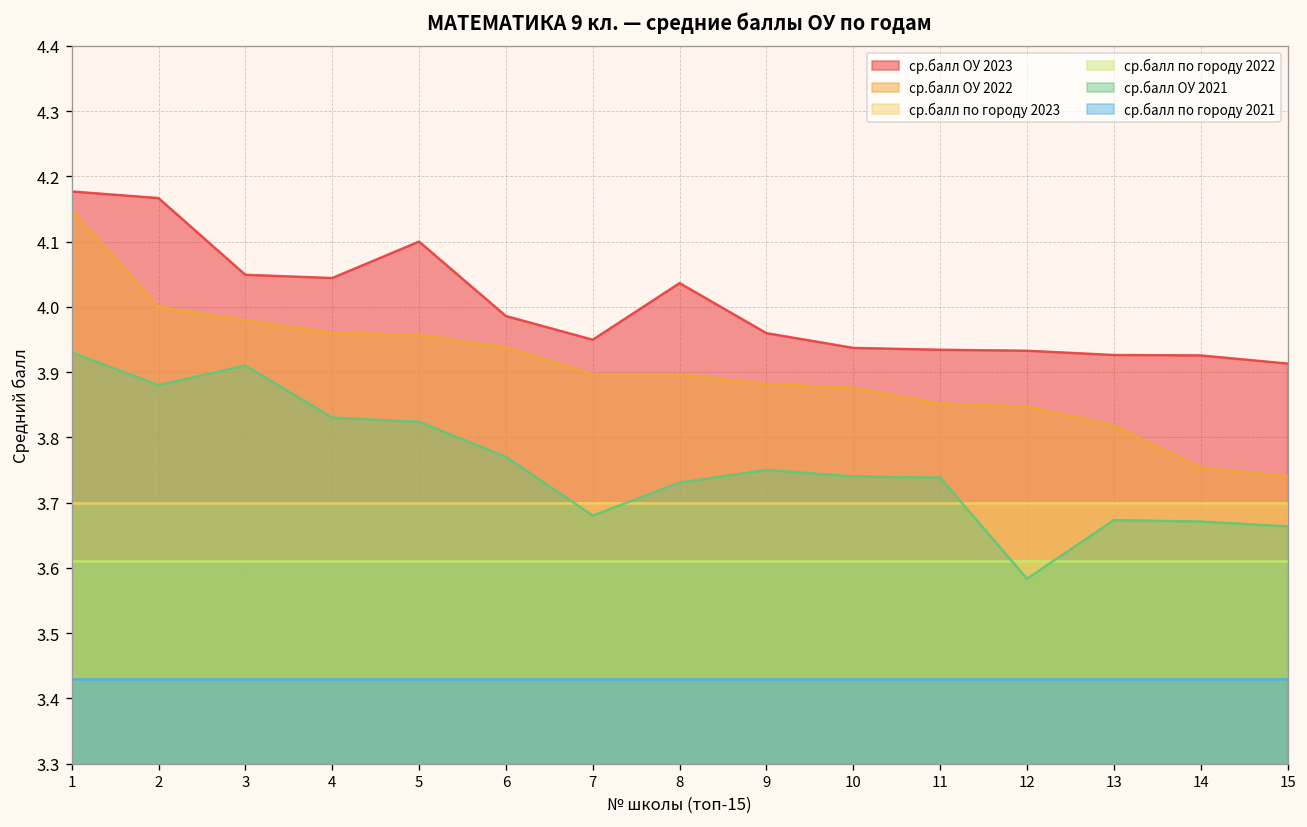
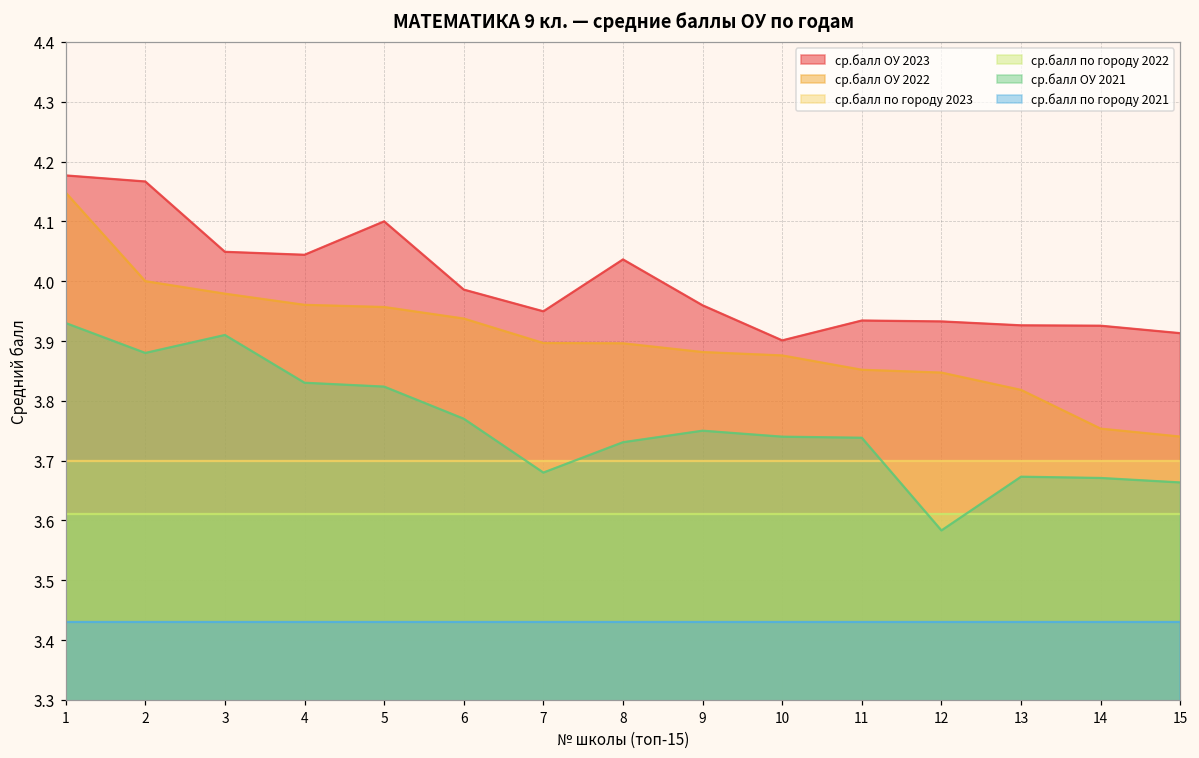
  {
    "ср.балл ОУ 2023": {
      "1": 4.18,
      "2": 4.17,
      "3": 4.05,
      "4": 4.04,
      "5": 4.10,
      "6": 3.99,
      "7": 3.95,
      "8": 4.04,
      "9": 3.96,
-     "10": 3.94,
+     "10": 3.90,
      "11": 3.93,
      "12": 3.93,
      "13": 3.93,
      "14": 3.93,
      "15": 3.91
    },
    "ср.балл ОУ 2021": {
      "1": 3.93,
      "2": 3.88,
      "3": 3.91,
      "4": 3.83,
      "5": 3.82,
      "6": 3.77,
      "7": 3.68,
      "8": 3.73,
      "9": 3.75,
      "10": 3.74,
      "11": 3.74,
      "12": 3.58,
      "13": 3.67,
      "14": 3.67,
      "15": 3.66
    },
    "ср.балл по городу 2021": {
      "1": 3.43,
      "2": 3.43,
      "3": 3.43,
      "4": 3.43,
      "5": 3.43,
      "6": 3.43,
      "7": 3.43,
      "8": 3.43,
      "9": 3.43,
      "10": 3.43,
      "11": 3.43,
      "12": 3.43,
      "13": 3.43,
      "14": 3.43,
      "15": 3.43
    }
  }
